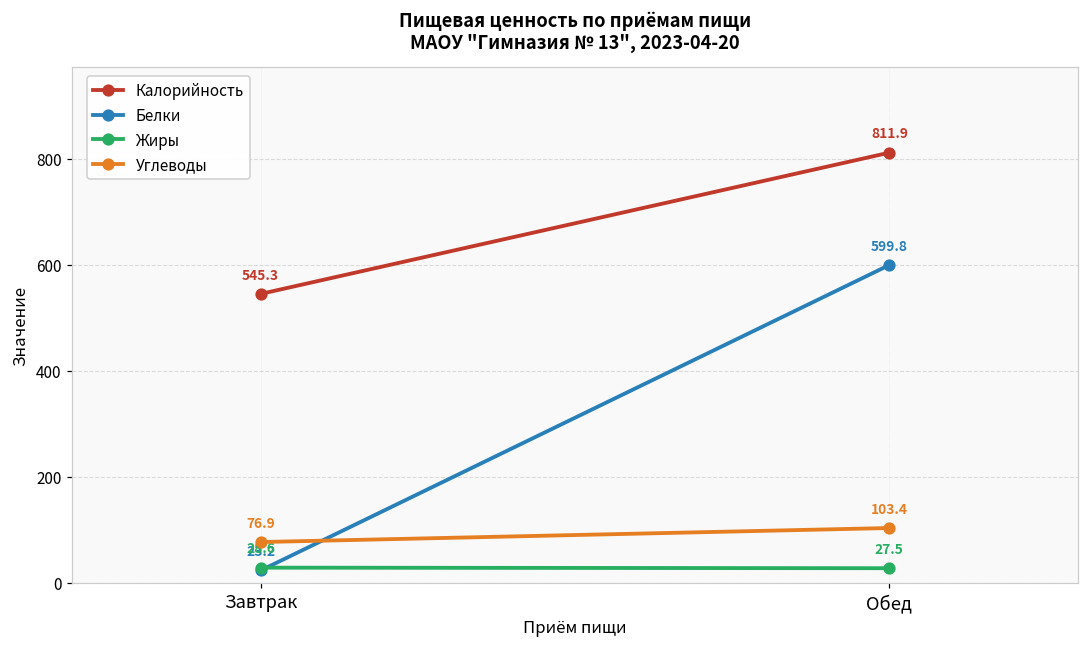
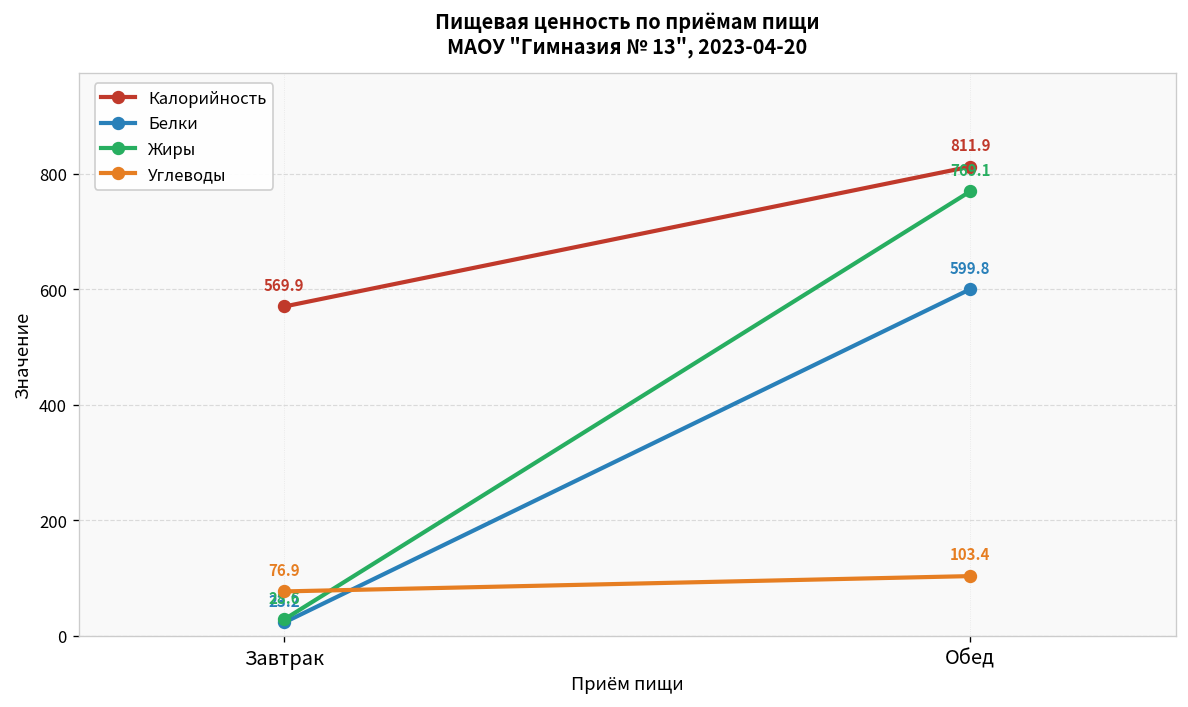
  {
    "Калорийность": {
-     "Завтрак": 545.3,
+     "Завтрак": 569.9,
      "Обед": 811.9
    },
    "Белки": {
      "Обед": 599.8
    },
    "Жиры": {
-     "Обед": 27.5
+     "Обед": 769.1
    },
    "Углеводы": {
      "Завтрак": 76.9,
      "Обед": 103.4
    }
  }
